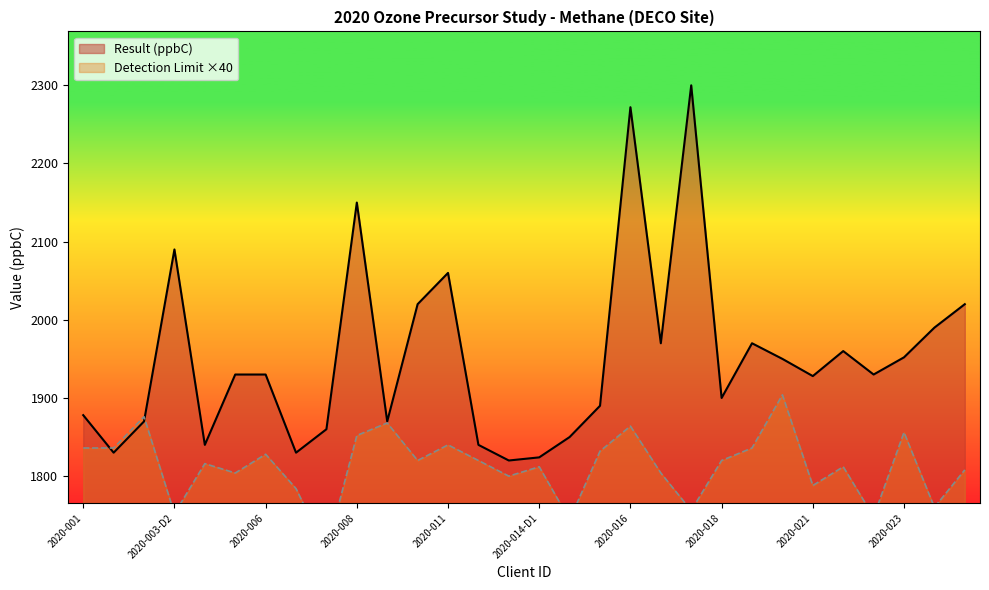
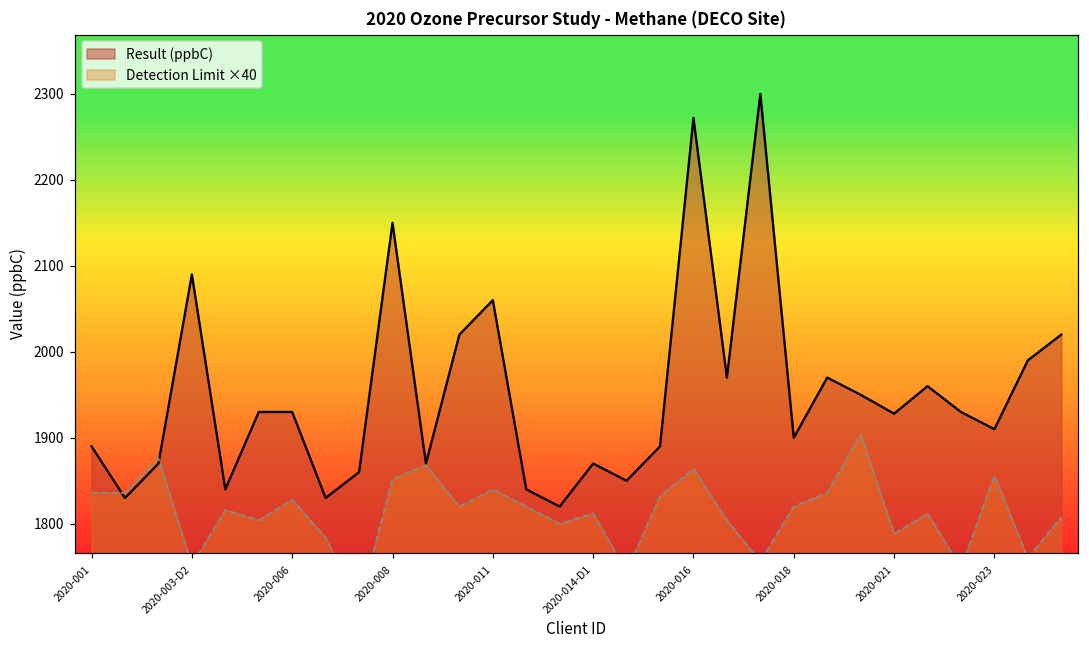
  {
    "Result (ppbC)": {
-     "2020-001": 1880,
+     "2020-001": 1890,
      "2020-003-D2": 2090,
      "2020-006": 1930,
      "2020-008": 2150,
      "2020-011": 2060,
-     "2020-014-D1": 1820,
+     "2020-014-D1": 1870,
      "2020-016": 2270,
      "2020-018": 1900,
      "2020-021": 1930,
-     "2020-023": 1950
+     "2020-023": 1910
    }
  }
